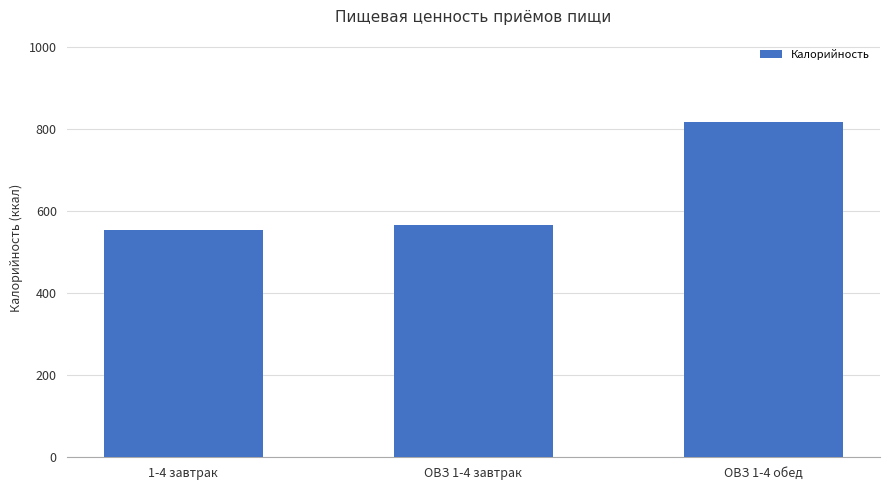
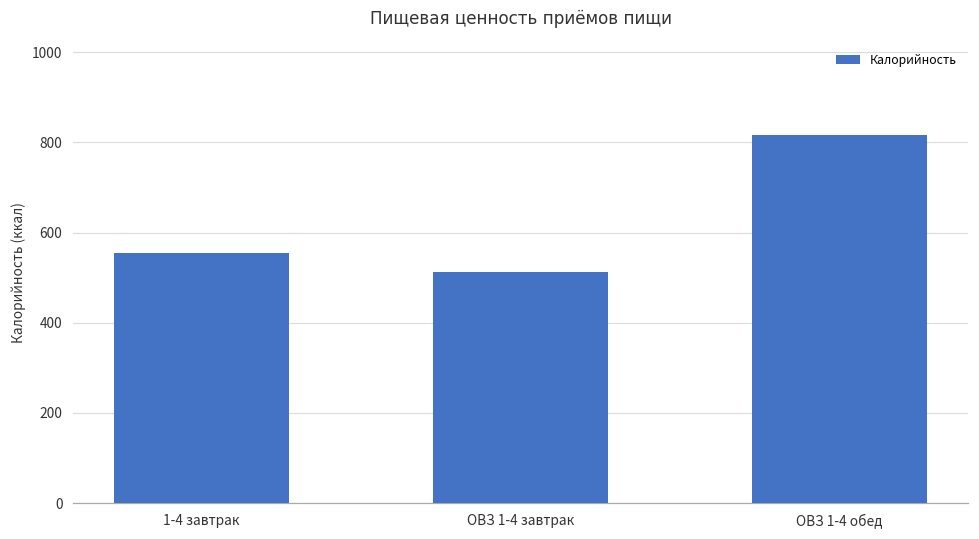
  {
    "1-4 завтрак": 550,
-   "ОВЗ 1-4 завтрак": 570,
+   "ОВЗ 1-4 завтрак": 510,
    "ОВЗ 1-4 обед": 820
  }
